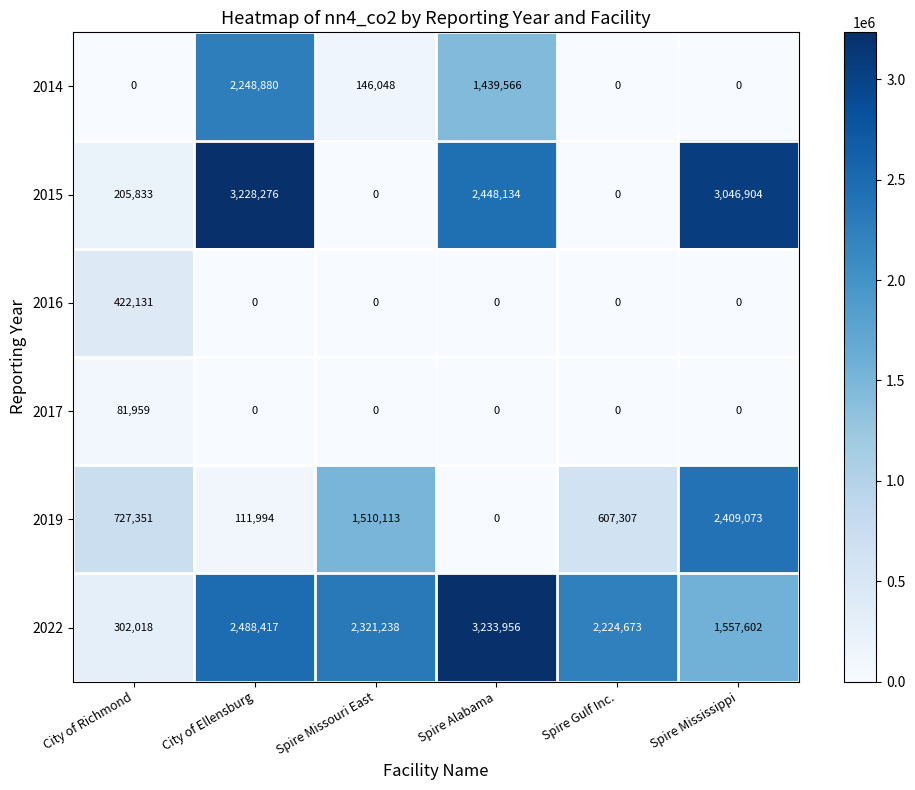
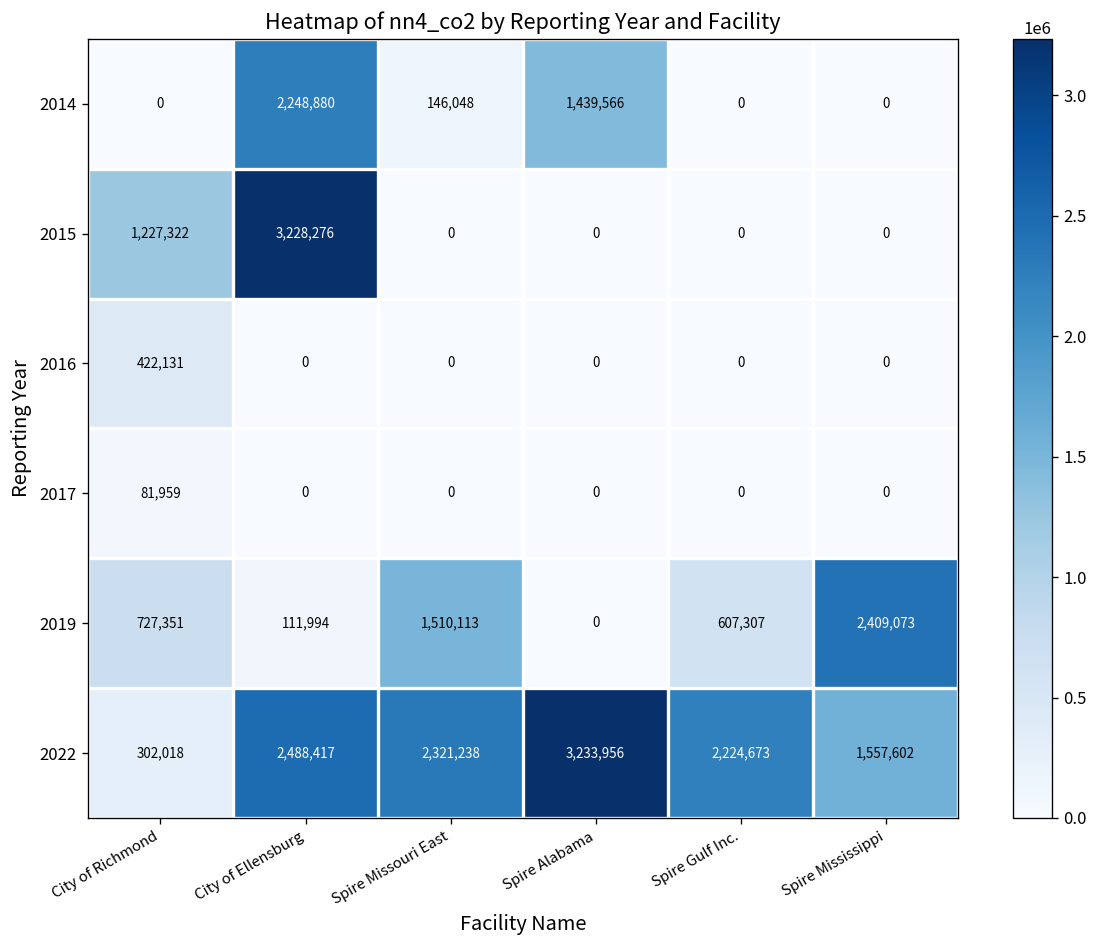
  {
    "2014": {
      "City of Richmond": "0",
      "City of Ellensburg": "2,248,880",
      "Spire Missouri East": "146,048",
      "Spire Alabama": "1,439,566",
      "Spire Gulf Inc.": "0",
      "Spire Mississippi": "0"
    },
    "2015": {
-     "City of Richmond": "205,833",
+     "City of Richmond": "1,227,322",
      "City of Ellensburg": "3,228,276",
      "Spire Missouri East": "0",
-     "Spire Alabama": "2,448,134",
+     "Spire Alabama": "0",
      "Spire Gulf Inc.": "0",
-     "Spire Mississippi": "3,046,904"
+     "Spire Mississippi": "0"
    },
    "2016": {
      "City of Richmond": "422,131",
      "City of Ellensburg": "0",
      "Spire Missouri East": "0",
      "Spire Alabama": "0",
      "Spire Gulf Inc.": "0",
      "Spire Mississippi": "0"
    },
    "2017": {
      "City of Richmond": "81,959",
      "City of Ellensburg": "0",
      "Spire Missouri East": "0",
      "Spire Alabama": "0",
      "Spire Gulf Inc.": "0",
      "Spire Mississippi": "0"
    },
    "2019": {
      "City of Richmond": "727,351",
      "City of Ellensburg": "111,994",
      "Spire Missouri East": "1,510,113",
      "Spire Alabama": "0",
      "Spire Gulf Inc.": "607,307",
      "Spire Mississippi": "2,409,073"
    },
    "2022": {
      "City of Richmond": "302,018",
      "City of Ellensburg": "2,488,417",
      "Spire Missouri East": "2,321,238",
      "Spire Alabama": "3,233,956",
      "Spire Gulf Inc.": "2,224,673",
      "Spire Mississippi": "1,557,602"
    }
  }
